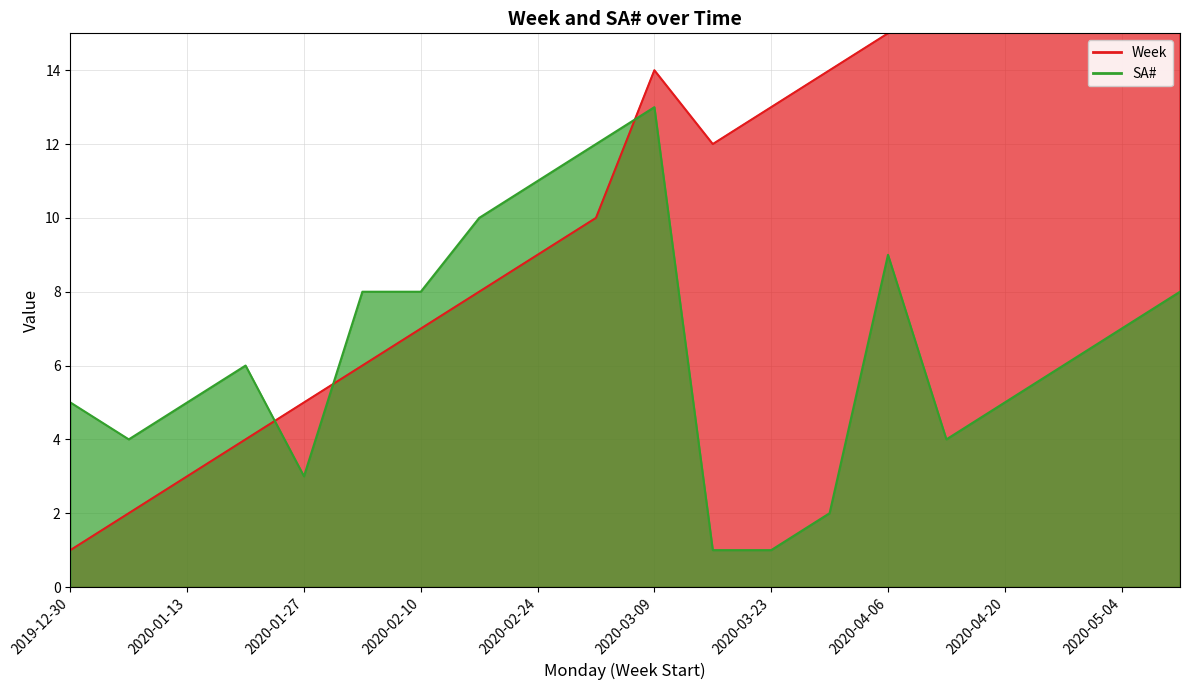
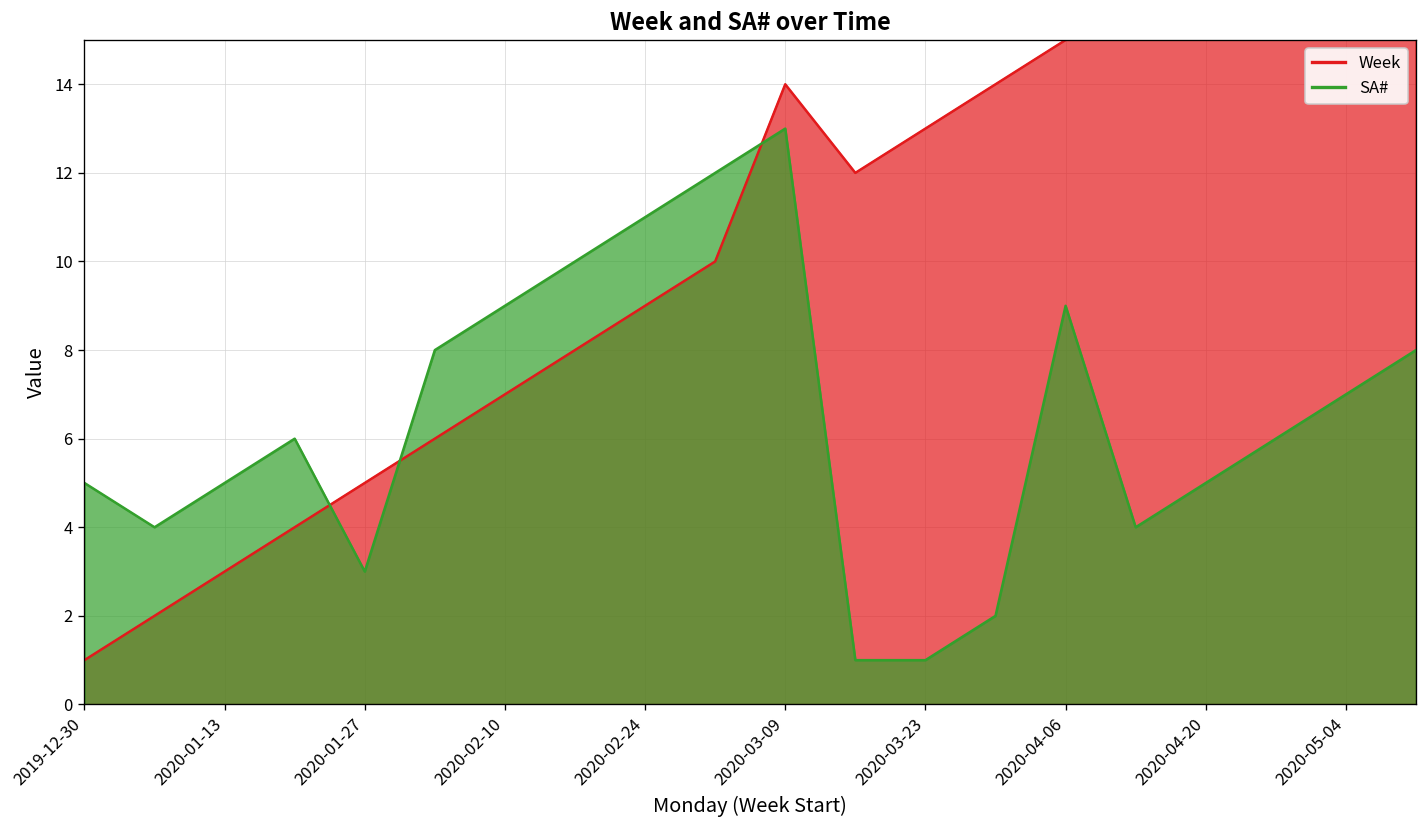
  {
    "Week": {
      "2019-12-30": 1,
      "2020-01-13": 3,
      "2020-01-27": 5,
      "2020-02-10": 7,
      "2020-02-24": 9,
      "2020-03-09": 14,
      "2020-03-23": 13,
      "2020-04-06": 15
    },
    "SA#": {
      "2019-12-30": 5,
      "2020-01-13": 5,
      "2020-01-27": 3,
-     "2020-02-10": 8,
+     "2020-02-10": 9,
      "2020-02-24": 11,
      "2020-03-09": 13,
      "2020-03-23": 1,
      "2020-04-06": 9,
      "2020-04-20": 5,
      "2020-05-04": 7
    }
  }
